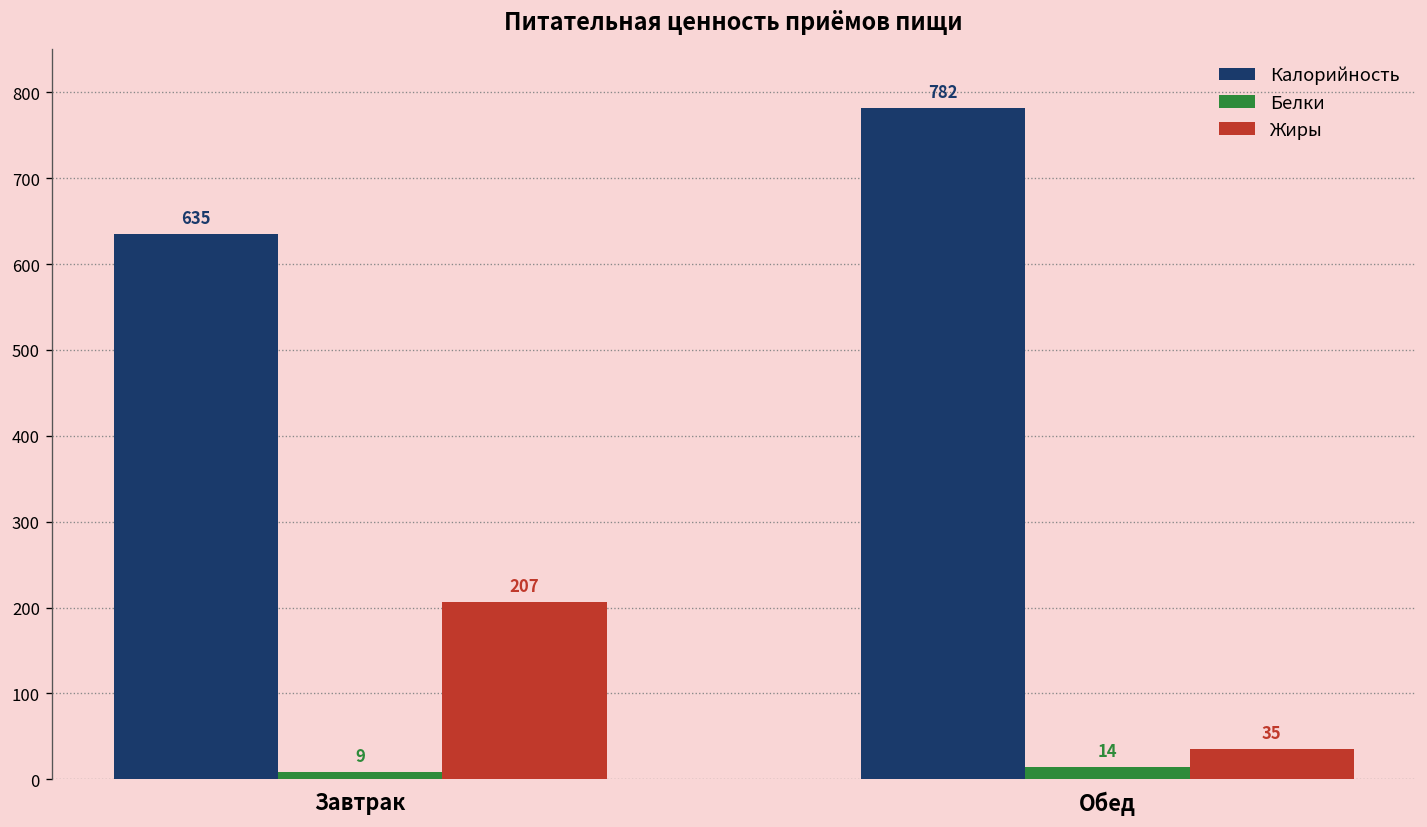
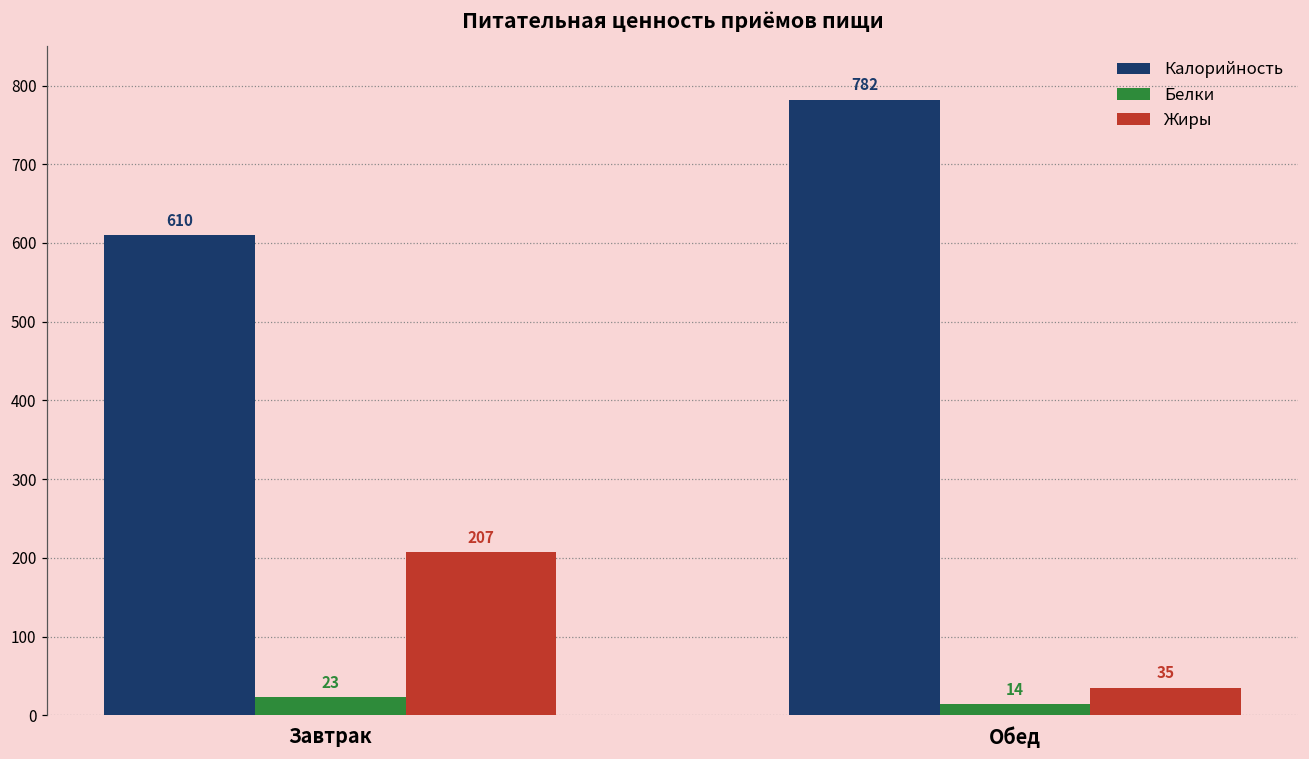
  {
    "Калорийность": {
-     "Завтрак": 635,
+     "Завтрак": 610,
      "Обед": 782
    },
    "Белки": {
-     "Завтрак": 9,
+     "Завтрак": 23,
      "Обед": 14
    },
    "Жиры": {
      "Завтрак": 207,
      "Обед": 35
    }
  }
